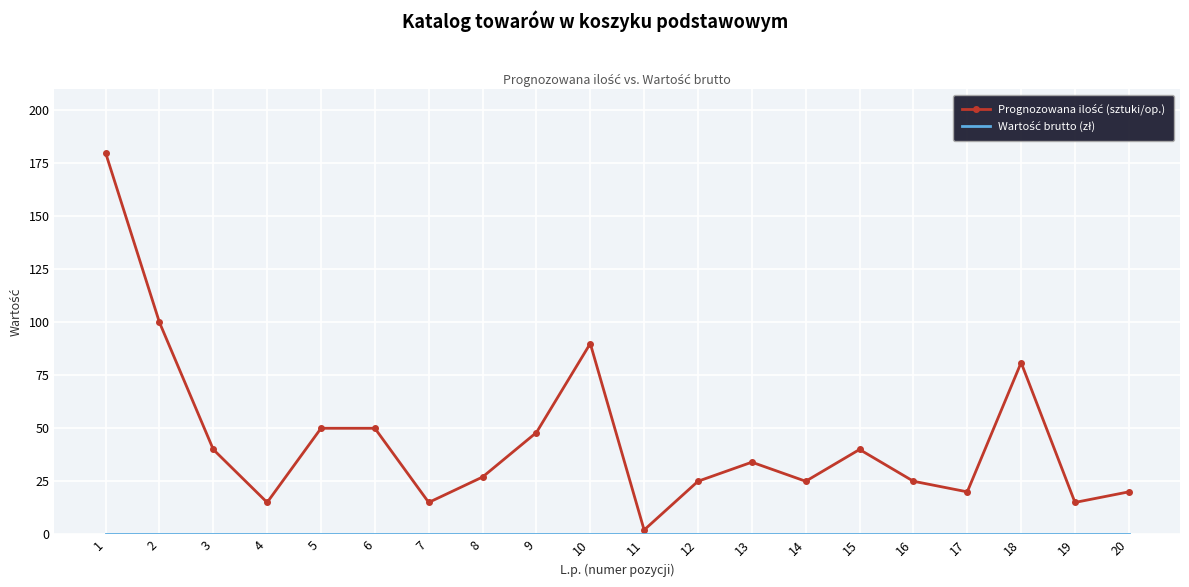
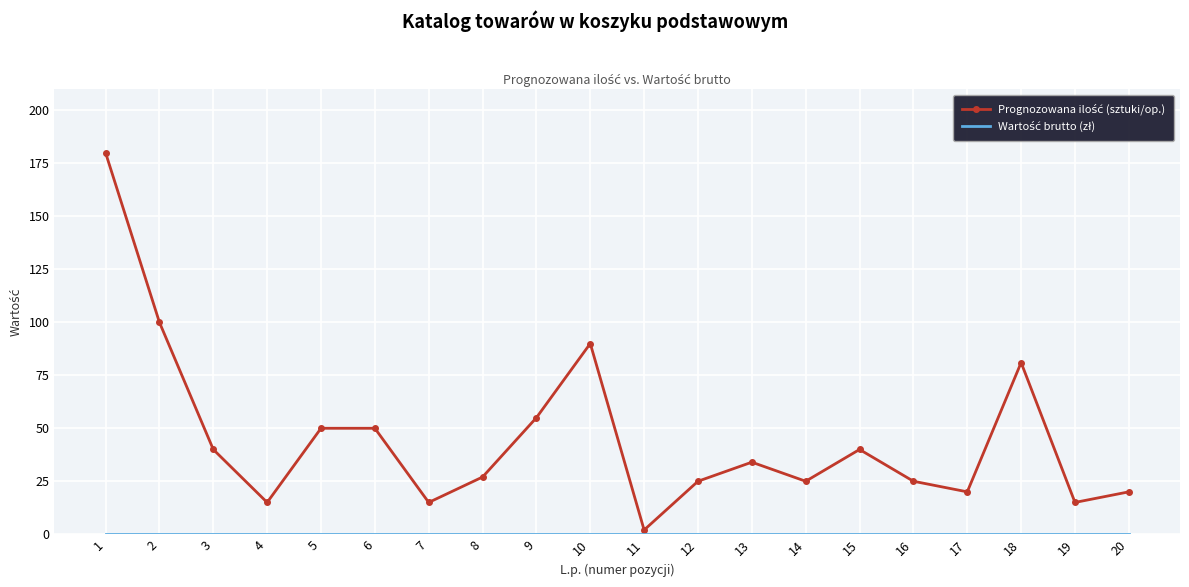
  {
    "Prognozowana ilość (sztuki/op.)": {
      "1": 180,
      "2": 100,
      "3": 40,
      "4": 15,
      "5": 50,
      "6": 50,
      "7": 15,
      "8": 27,
-     "9": 48,
+     "9": 55,
      "10": 90,
      "11": 2,
      "12": 25,
      "13": 34,
      "14": 25,
      "15": 40,
      "16": 25,
      "17": 20,
      "18": 81,
      "19": 15,
      "20": 20
    },
    "Wartość brutto (zł)": {
      "1": 0,
      "2": 0,
      "3": 0,
      "4": 0,
      "5": 0,
      "6": 0,
      "7": 0,
      "8": 0,
      "9": 0,
      "10": 0,
      "11": 0,
      "12": 0,
      "13": 0,
      "14": 0,
      "15": 0,
      "16": 0,
      "17": 0,
      "18": 0,
      "19": 0,
      "20": 0
    }
  }
